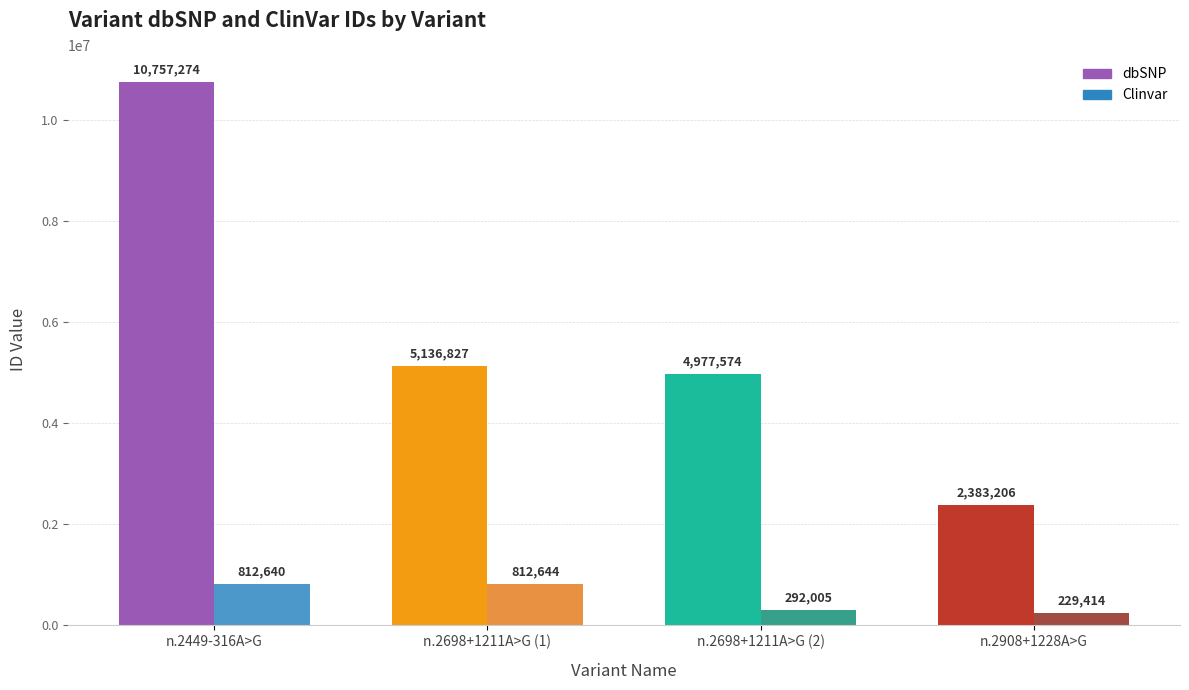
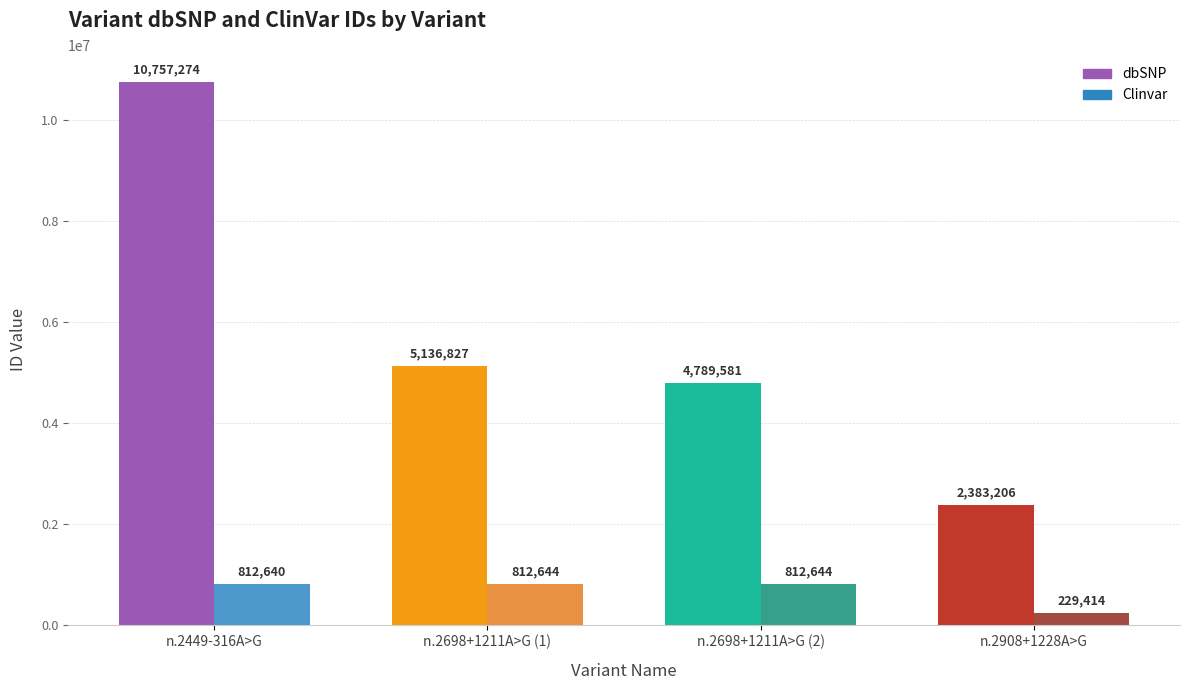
  {
    "dbSNP": {
      "n.2449-316A>G": "10,757,274",
      "n.2698+1211A>G (1)": "5,136,827",
-     "n.2698+1211A>G (2)": "4,977,574",
+     "n.2698+1211A>G (2)": "4,789,581",
      "n.2908+1228A>G": "2,383,206"
    },
    "Clinvar": {
      "n.2449-316A>G": "812,640",
      "n.2698+1211A>G (1)": "812,644",
-     "n.2698+1211A>G (2)": "292,005",
+     "n.2698+1211A>G (2)": "812,644",
      "n.2908+1228A>G": "229,414"
    }
  }
